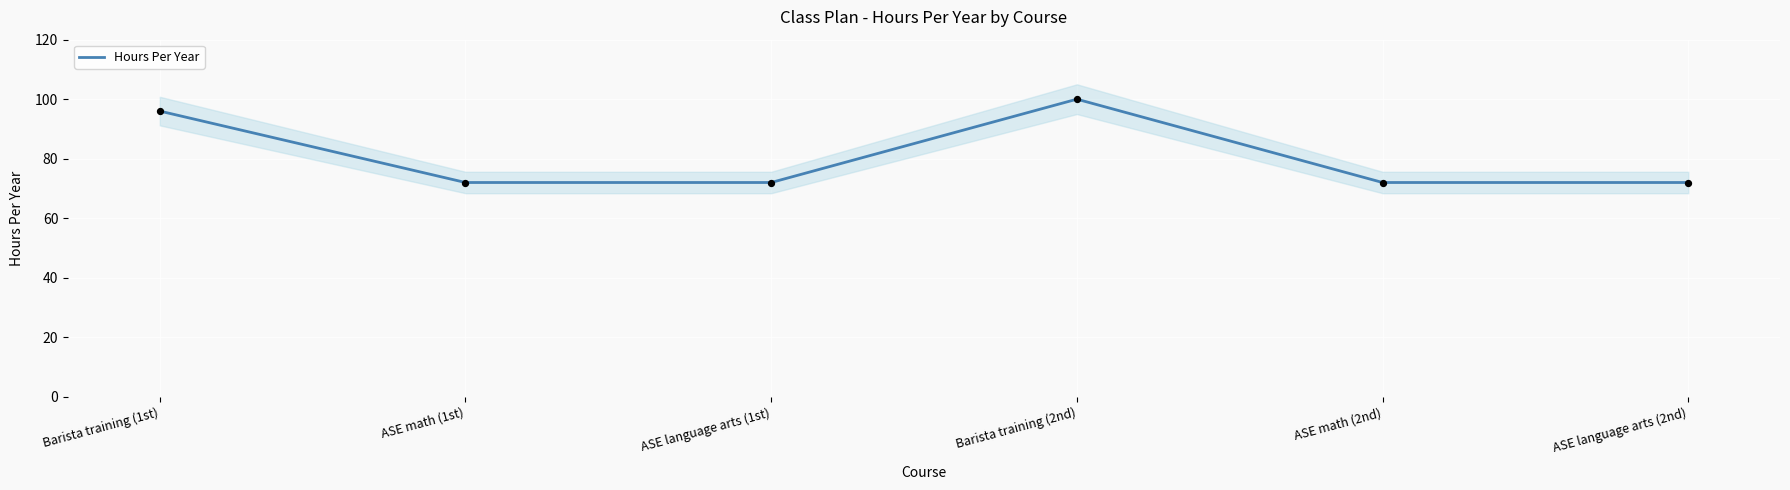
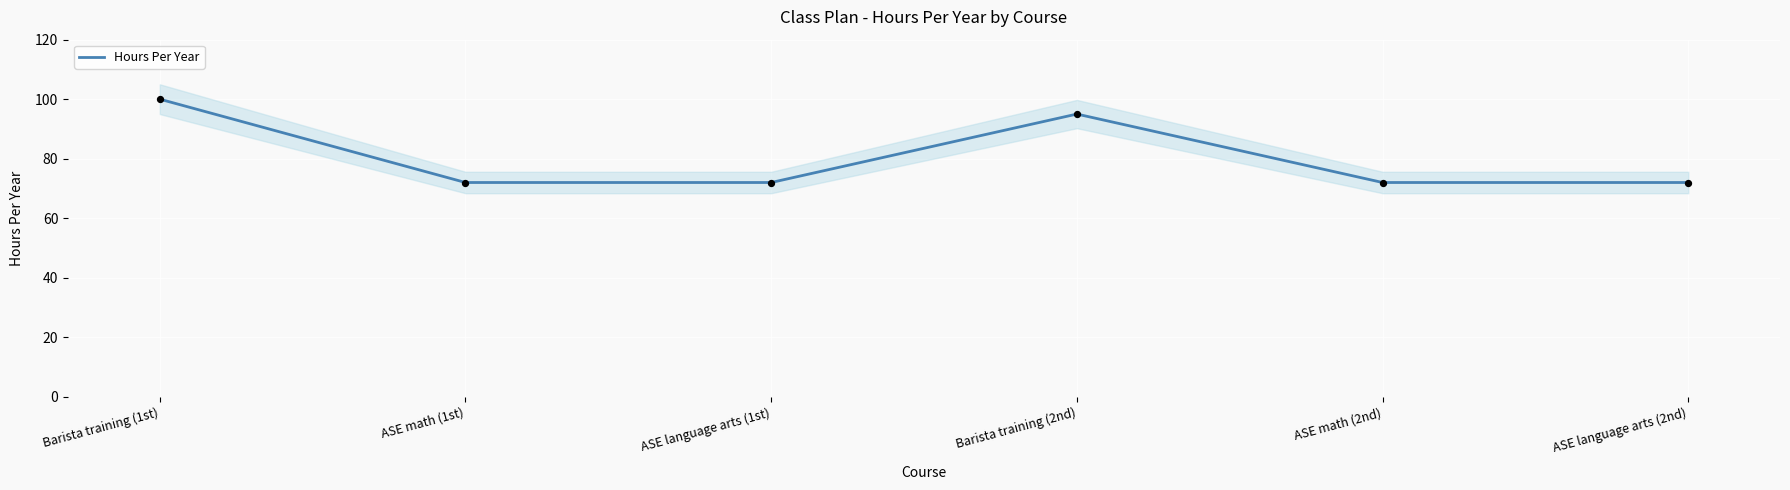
  {
    "Hours Per Year": {
-     "Barista training (1st)": 96,
+     "Barista training (1st)": 100,
      "ASE math (1st)": 72,
      "ASE language arts (1st)": 72,
-     "Barista training (2nd)": 100,
+     "Barista training (2nd)": 95,
      "ASE math (2nd)": 72,
      "ASE language arts (2nd)": 72
    }
  }
